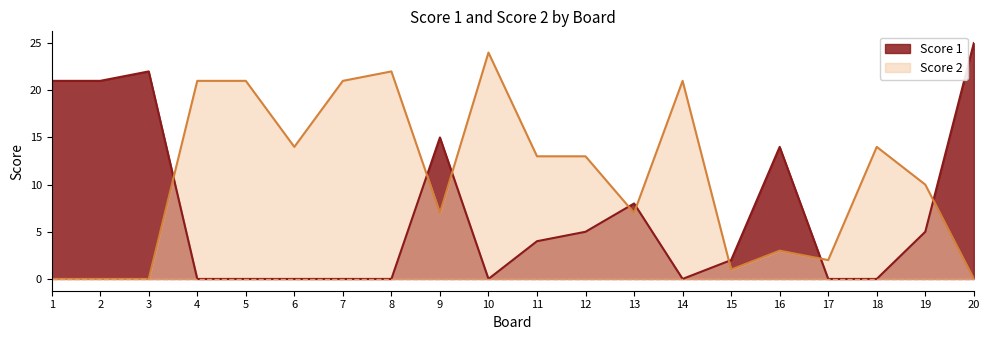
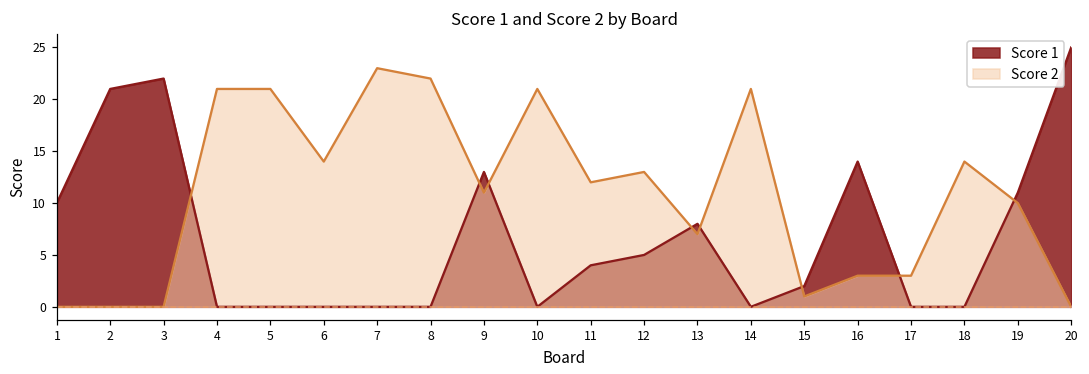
  {
    "Score 1": {
-     "1": 21,
+     "1": 10,
      "2": 21,
      "3": 22,
      "4": 0,
      "5": 0,
      "6": 0,
      "7": 0,
      "8": 0,
-     "9": 15,
+     "9": 13,
      "10": 0,
      "11": 4,
      "12": 5,
      "13": 8,
      "14": 0,
      "15": 2,
      "16": 14,
      "17": 0,
      "18": 0,
-     "19": 5,
+     "19": 11,
      "20": 25
    },
    "Score 2": {
      "1": 0,
      "2": 0,
      "3": 0,
      "4": 21,
      "5": 21,
      "6": 14,
-     "7": 21,
+     "7": 23,
      "8": 22,
-     "9": 7,
-     "10": 24,
-     "11": 13,
+     "9": 11,
+     "10": 21,
+     "11": 12,
      "12": 13,
      "13": 7,
      "14": 21,
      "15": 1,
      "16": 3,
-     "17": 2,
+     "17": 3,
      "18": 14,
      "19": 10,
      "20": 0
    }
  }
